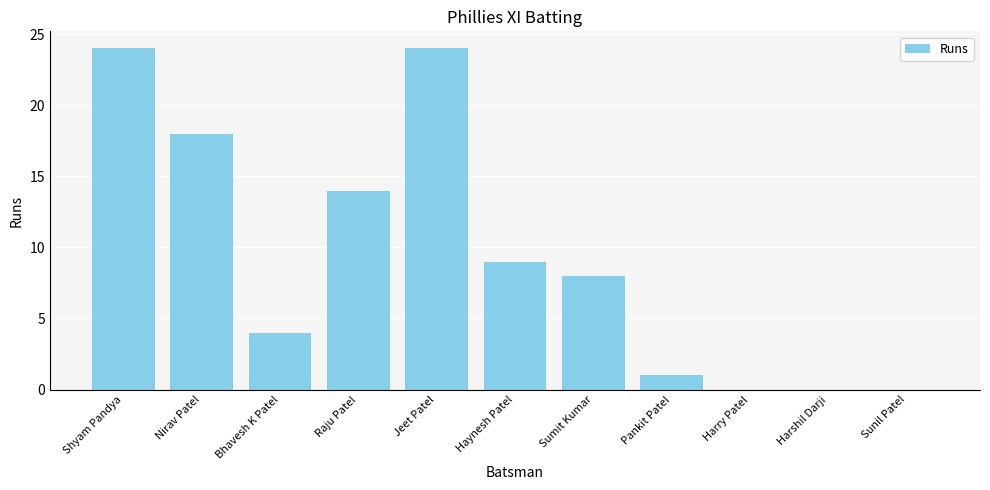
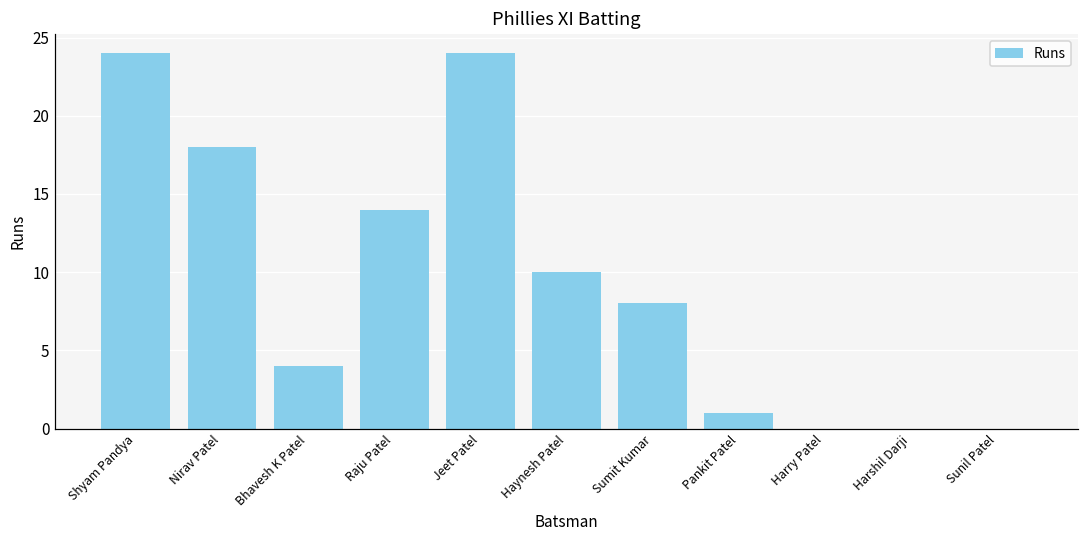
  {
    "Shyam Pandya": 24,
    "Nirav Patel": 18,
    "Bhavesh K Patel": 4,
    "Raju Patel": 14,
    "Jeet Patel": 24,
-   "Haynesh Patel": 9,
+   "Haynesh Patel": 10,
    "Sumit Kumar": 8,
    "Pankit Patel": 1,
    "Harry Patel": 0,
    "Harshil Darji": 0,
    "Sunil Patel": 0
  }
